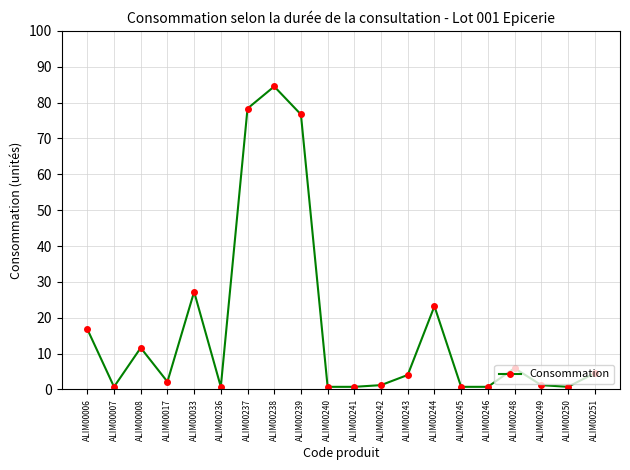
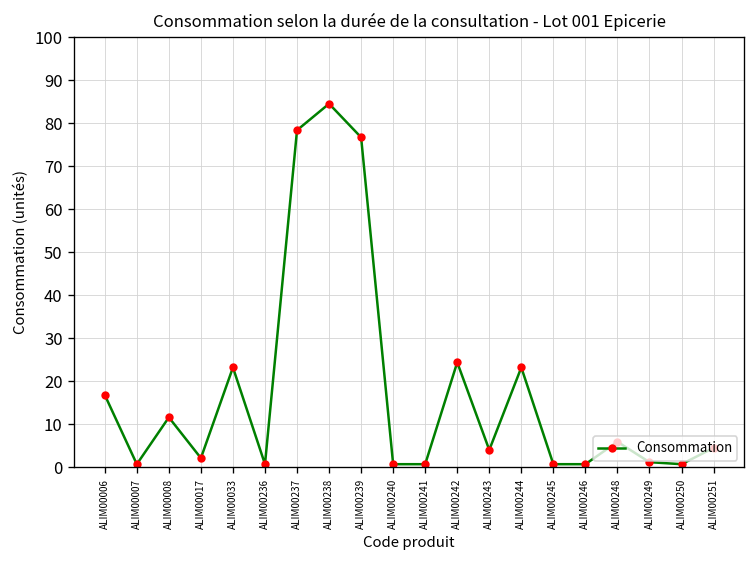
  {
    "ALIM00006": 17,
    "ALIM00007": 1,
    "ALIM00008": 12,
    "ALIM00017": 2,
-   "ALIM00033": 27,
+   "ALIM00033": 23,
    "ALIM00236": 1,
    "ALIM00237": 78,
    "ALIM00238": 85,
    "ALIM00239": 77,
    "ALIM00240": 1,
    "ALIM00241": 1,
-   "ALIM00242": 1,
+   "ALIM00242": 24,
    "ALIM00243": 4,
    "ALIM00244": 23,
    "ALIM00245": 1,
    "ALIM00246": 1,
    "ALIM00249": 1,
    "ALIM00250": 1
  }
